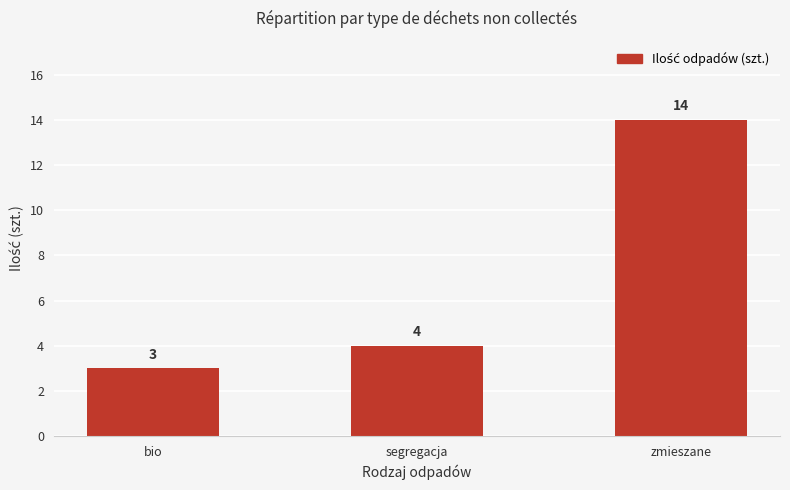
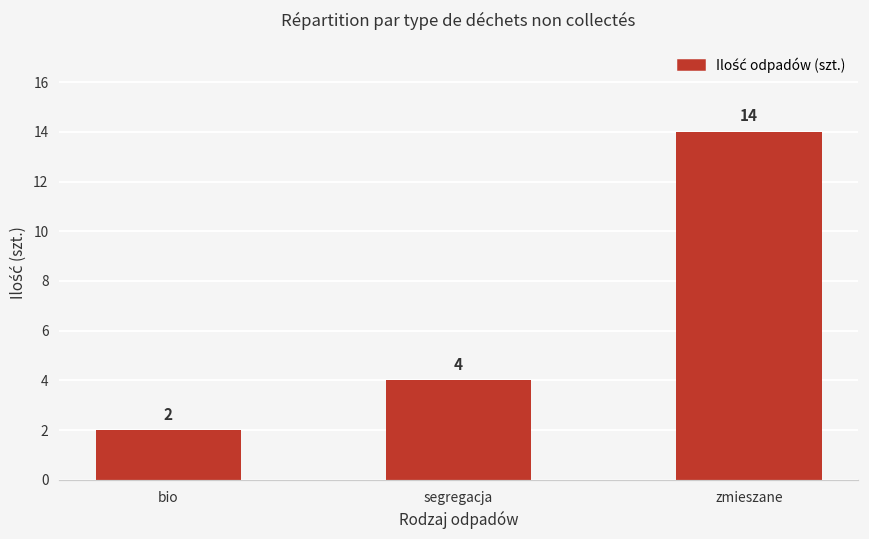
  {
-   "bio": 3,
+   "bio": 2,
    "segregacja": 4,
    "zmieszane": 14
  }
